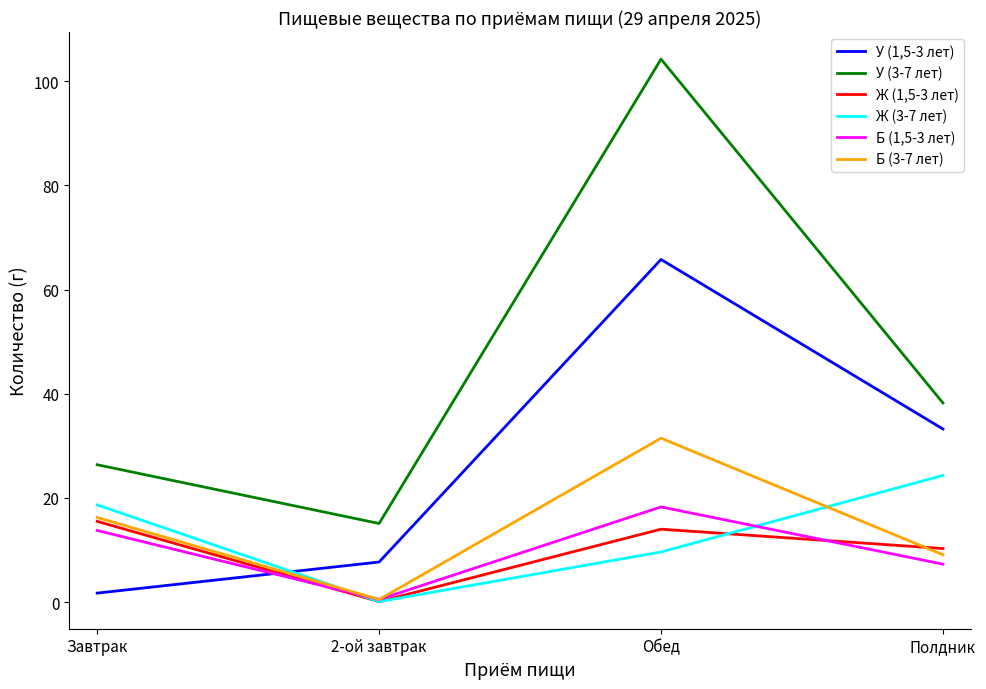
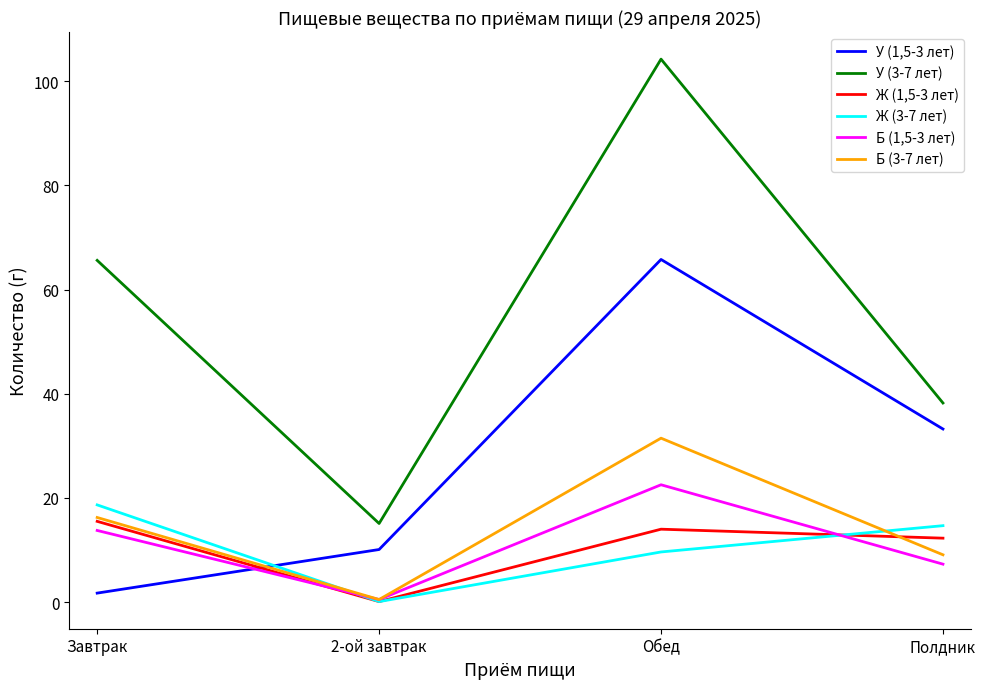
  {
    "У (1,5-3 лет)": {
      "Завтрак": 2,
-     "2-ой завтрак": 8,
+     "2-ой завтрак": 10,
      "Обед": 66,
      "Полдник": 33
    },
    "У (3-7 лет)": {
-     "Завтрак": 26,
+     "Завтрак": 66,
      "2-ой завтрак": 15,
      "Обед": 104,
      "Полдник": 38
    },
    "Ж (1,5-3 лет)": {
      "Завтрак": 16,
      "Обед": 14,
-     "Полдник": 10
+     "Полдник": 12
    },
    "Ж (3-7 лет)": {
      "Завтрак": 19,
      "Обед": 10,
-     "Полдник": 24
+     "Полдник": 15
    },
    "Б (1,5-3 лет)": {
      "Завтрак": 14,
-     "Обед": 18,
+     "Обед": 23,
      "Полдник": 7
    },
    "Б (3-7 лет)": {
      "Завтрак": 16,
      "Обед": 31,
      "Полдник": 9
    }
  }
